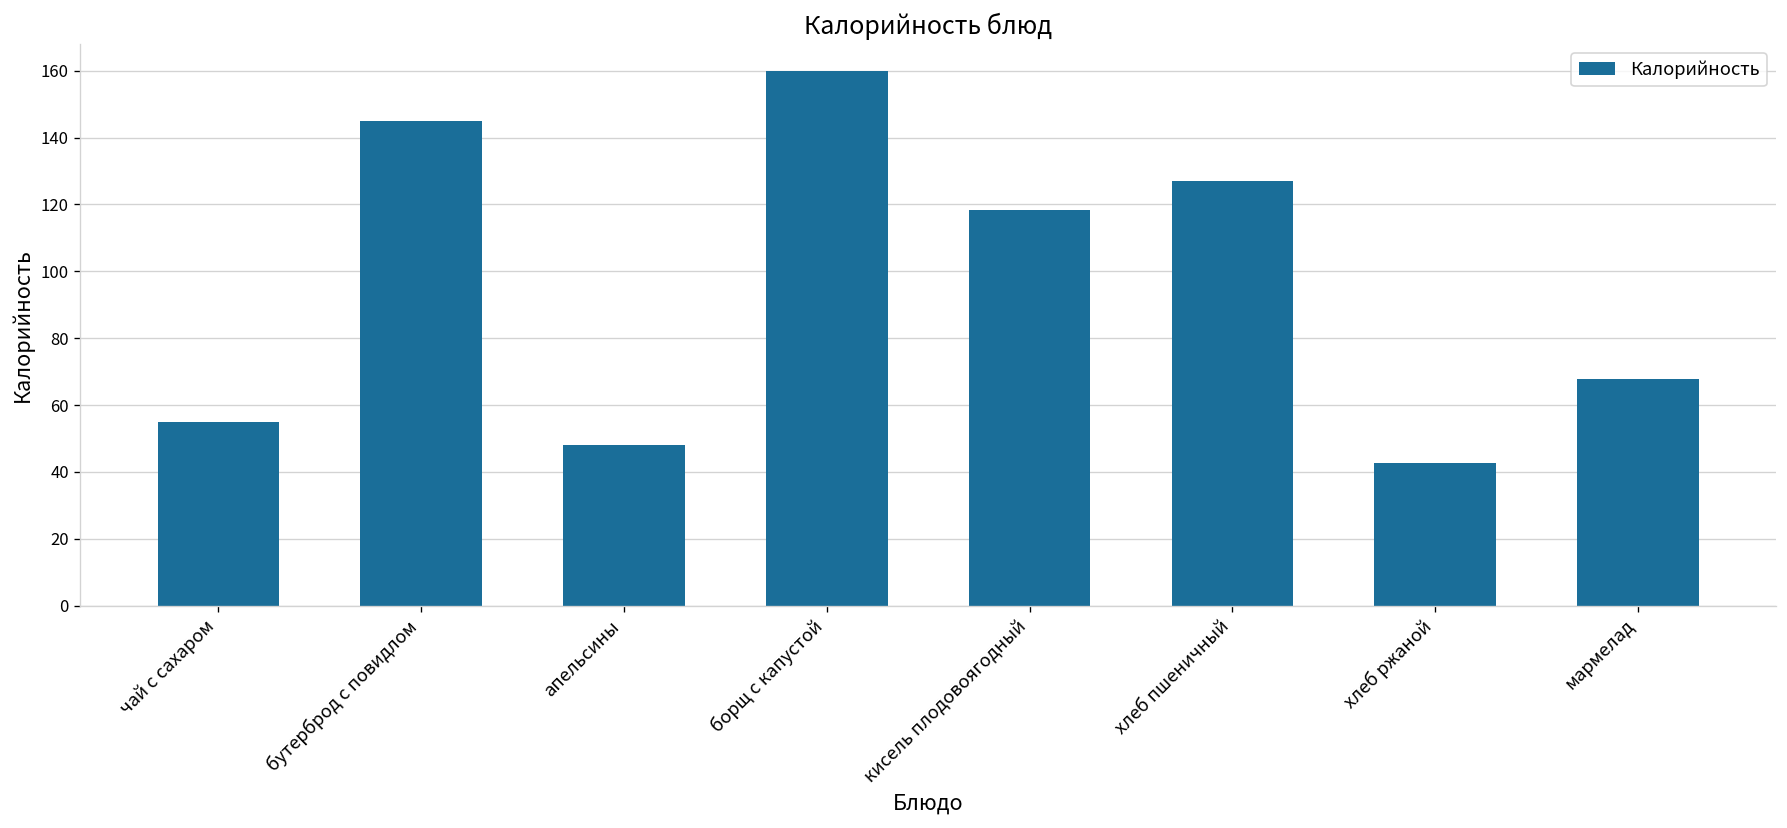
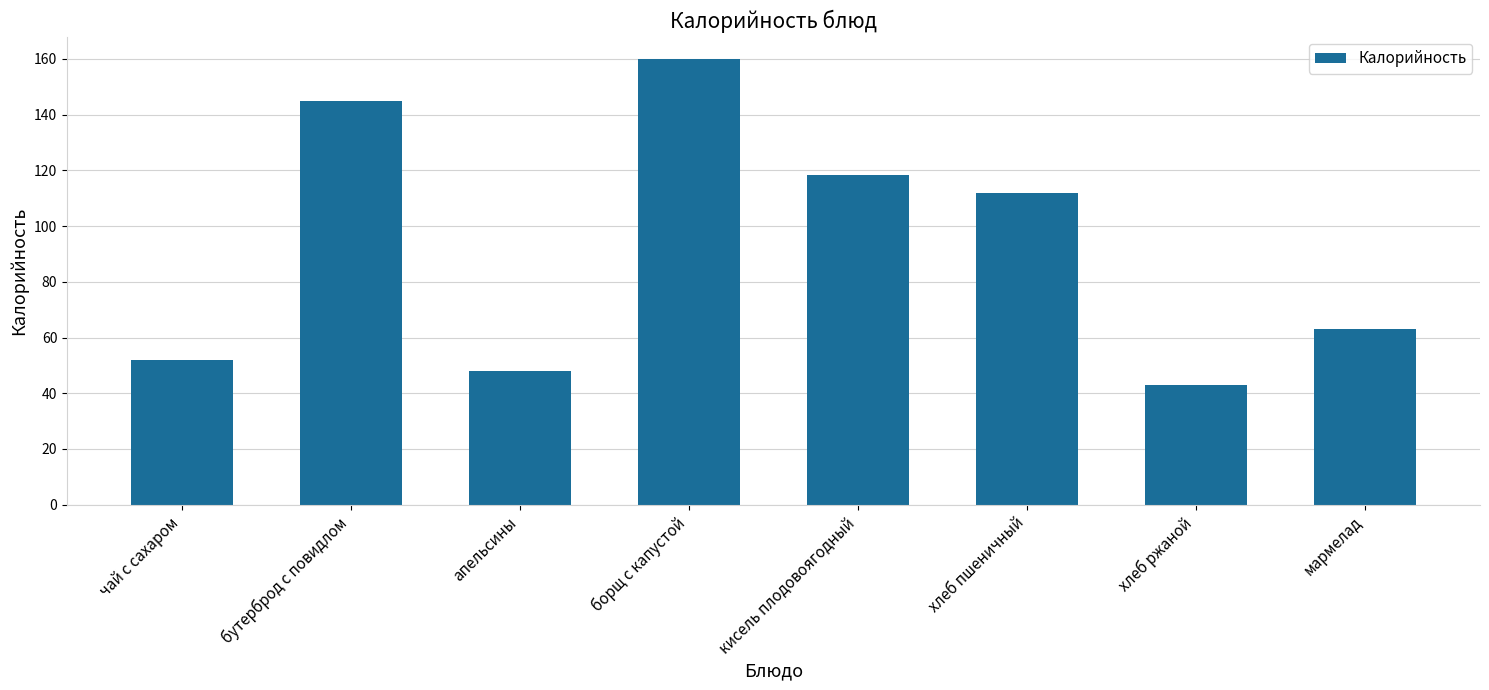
  {
-   "чай с сахаром": 55,
+   "чай с сахаром": 52,
    "бутерброд с повидлом": 145,
    "апельсины": 48,
    "борщ с капустой": 160,
    "кисель плодовоягодный": 118,
-   "хлеб пшеничный": 127,
+   "хлеб пшеничный": 112,
    "хлеб ржаной": 43,
-   "мармелад": 68
+   "мармелад": 63
  }
